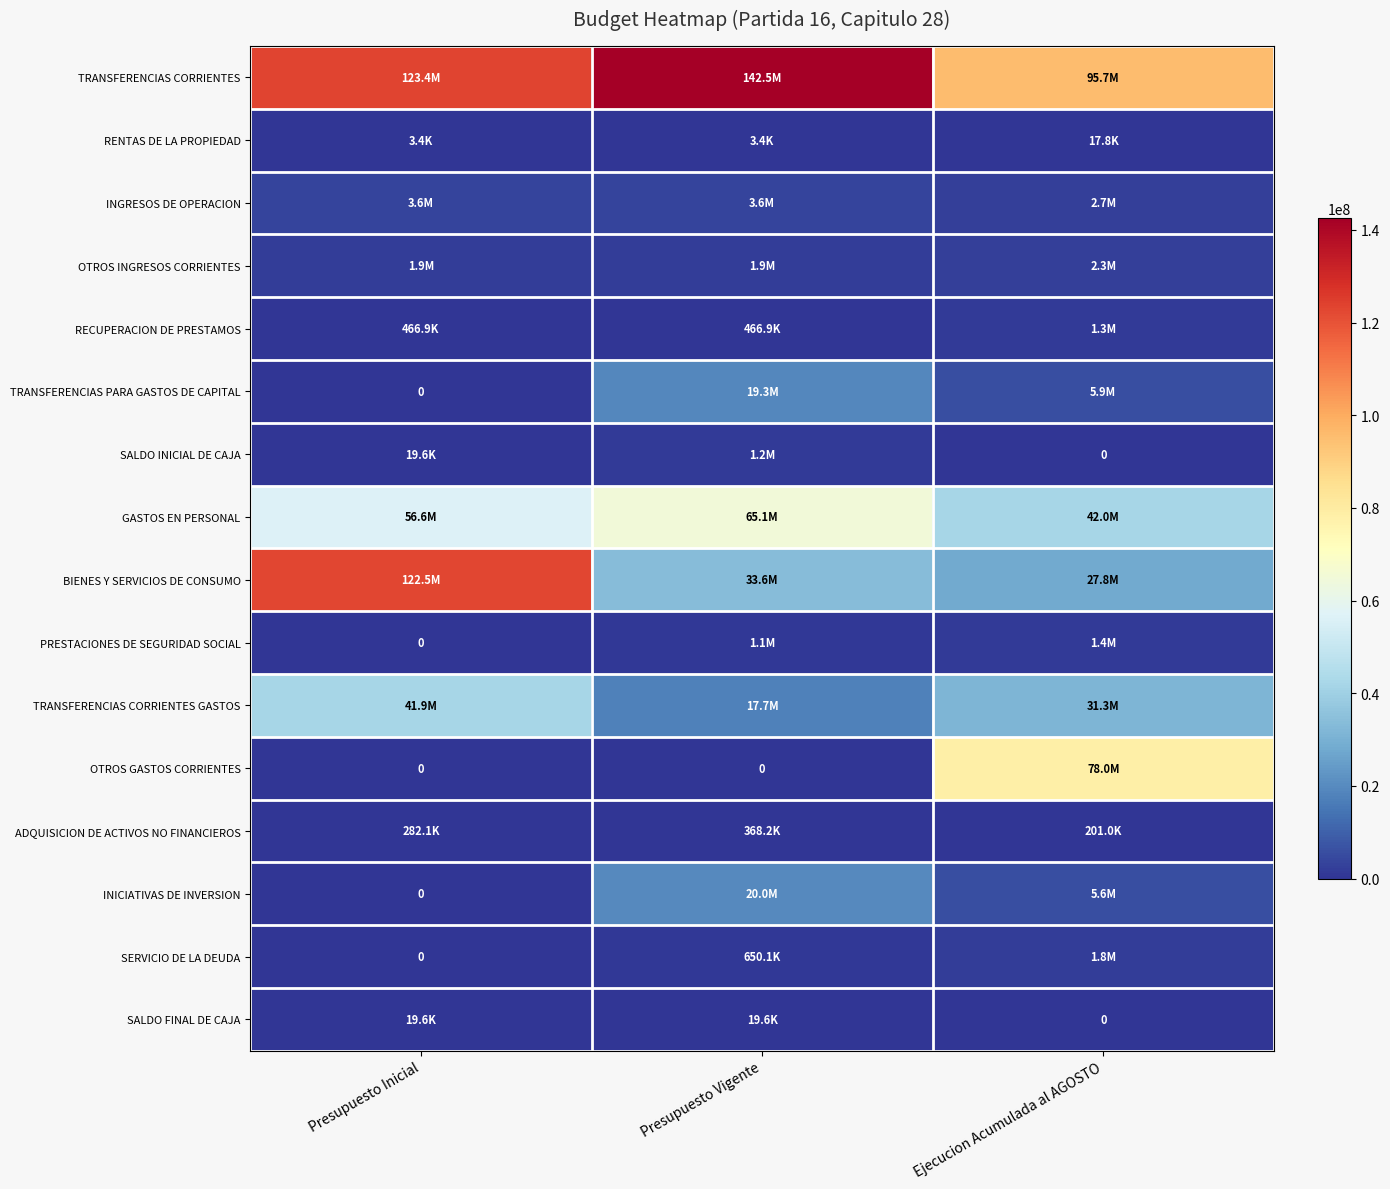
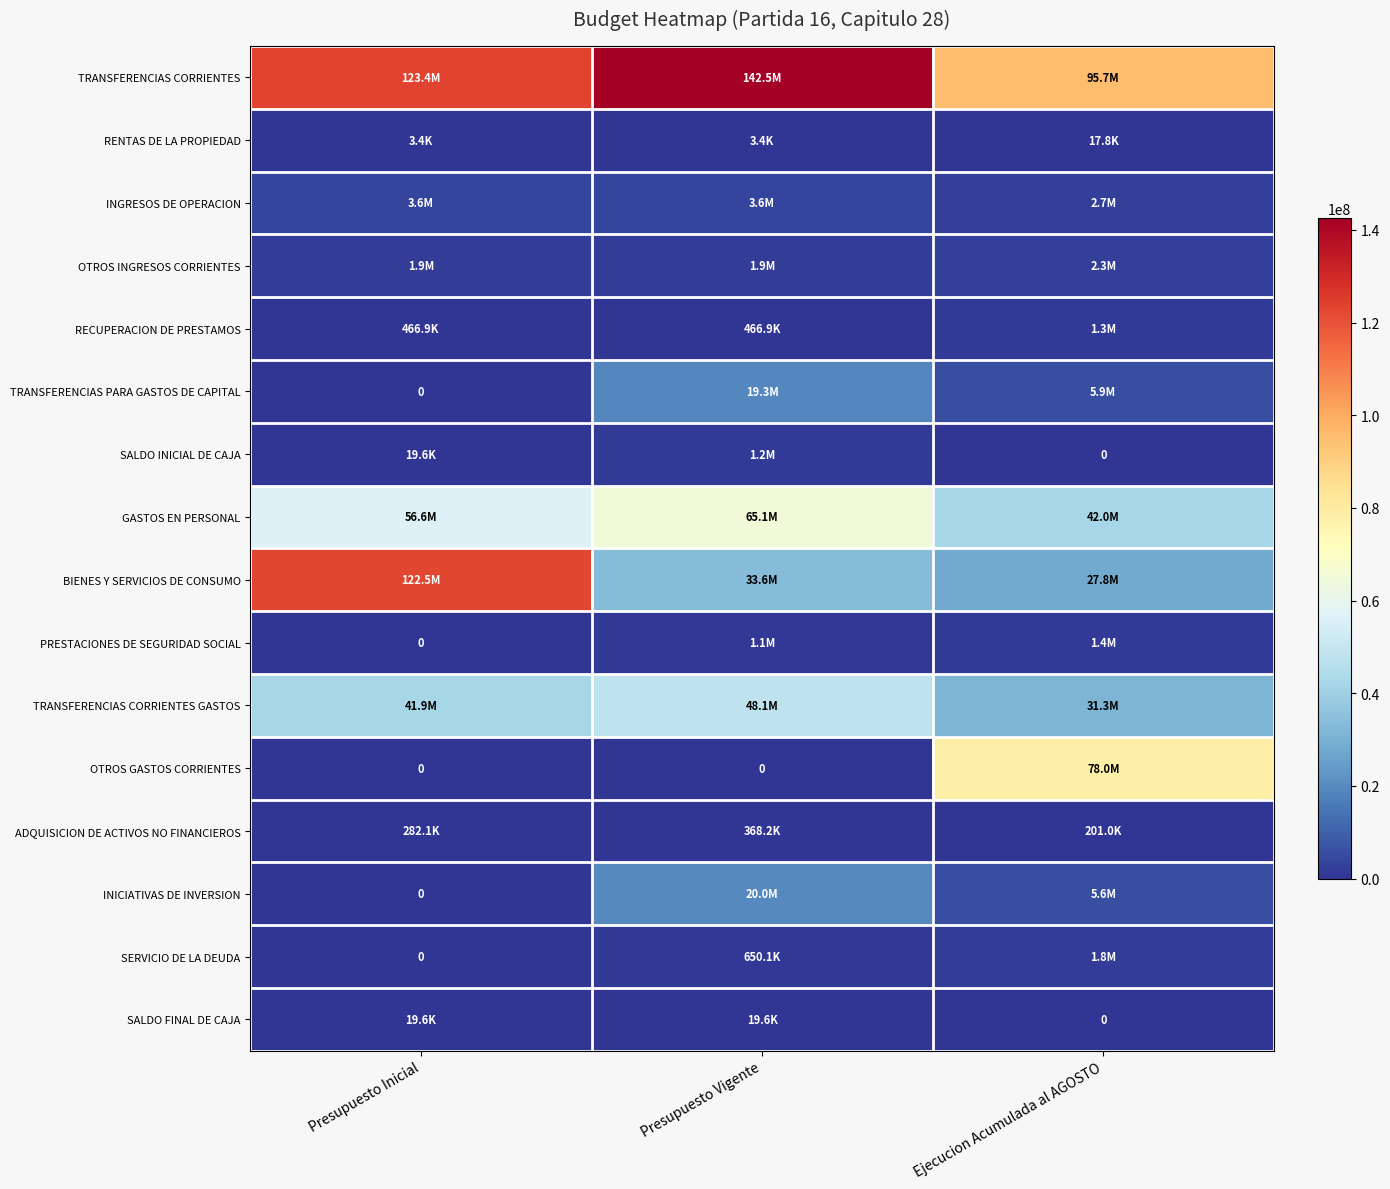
  {
    "TRANSFERENCIAS CORRIENTES": {
      "Presupuesto Inicial": "123.4M",
      "Presupuesto Vigente": "142.5M",
      "Ejecucion Acumulada al AGOSTO": "95.7M"
    },
    "RENTAS DE LA PROPIEDAD": {
      "Presupuesto Inicial": "3.4K",
      "Presupuesto Vigente": "3.4K",
      "Ejecucion Acumulada al AGOSTO": "17.8K"
    },
    "INGRESOS DE OPERACION": {
      "Presupuesto Inicial": "3.6M",
      "Presupuesto Vigente": "3.6M",
      "Ejecucion Acumulada al AGOSTO": "2.7M"
    },
    "OTROS INGRESOS CORRIENTES": {
      "Presupuesto Inicial": "1.9M",
      "Presupuesto Vigente": "1.9M",
      "Ejecucion Acumulada al AGOSTO": "2.3M"
    },
    "RECUPERACION DE PRESTAMOS": {
      "Presupuesto Inicial": "466.9K",
      "Presupuesto Vigente": "466.9K",
      "Ejecucion Acumulada al AGOSTO": "1.3M"
    },
    "TRANSFERENCIAS PARA GASTOS DE CAPITAL": {
      "Presupuesto Inicial": "0",
      "Presupuesto Vigente": "19.3M",
      "Ejecucion Acumulada al AGOSTO": "5.9M"
    },
    "SALDO INICIAL DE CAJA": {
      "Presupuesto Inicial": "19.6K",
      "Presupuesto Vigente": "1.2M",
      "Ejecucion Acumulada al AGOSTO": "0"
    },
    "GASTOS EN PERSONAL": {
      "Presupuesto Inicial": "56.6M",
      "Presupuesto Vigente": "65.1M",
      "Ejecucion Acumulada al AGOSTO": "42.0M"
    },
    "BIENES Y SERVICIOS DE CONSUMO": {
      "Presupuesto Inicial": "122.5M",
      "Presupuesto Vigente": "33.6M",
      "Ejecucion Acumulada al AGOSTO": "27.8M"
    },
    "PRESTACIONES DE SEGURIDAD SOCIAL": {
      "Presupuesto Inicial": "0",
      "Presupuesto Vigente": "1.1M",
      "Ejecucion Acumulada al AGOSTO": "1.4M"
    },
    "TRANSFERENCIAS CORRIENTES GASTOS": {
      "Presupuesto Inicial": "41.9M",
-     "Presupuesto Vigente": "17.7M",
+     "Presupuesto Vigente": "48.1M",
      "Ejecucion Acumulada al AGOSTO": "31.3M"
    },
    "OTROS GASTOS CORRIENTES": {
      "Presupuesto Inicial": "0",
      "Presupuesto Vigente": "0",
      "Ejecucion Acumulada al AGOSTO": "78.0M"
    },
    "ADQUISICION DE ACTIVOS NO FINANCIEROS": {
      "Presupuesto Inicial": "282.1K",
      "Presupuesto Vigente": "368.2K",
      "Ejecucion Acumulada al AGOSTO": "201.0K"
    },
    "INICIATIVAS DE INVERSION": {
      "Presupuesto Inicial": "0",
      "Presupuesto Vigente": "20.0M",
      "Ejecucion Acumulada al AGOSTO": "5.6M"
    },
    "SERVICIO DE LA DEUDA": {
      "Presupuesto Inicial": "0",
      "Presupuesto Vigente": "650.1K",
      "Ejecucion Acumulada al AGOSTO": "1.8M"
    },
    "SALDO FINAL DE CAJA": {
      "Presupuesto Inicial": "19.6K",
      "Presupuesto Vigente": "19.6K",
      "Ejecucion Acumulada al AGOSTO": "0"
    }
  }
